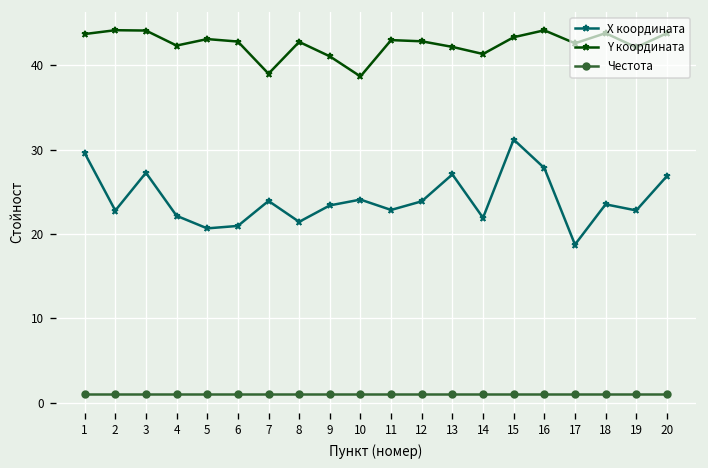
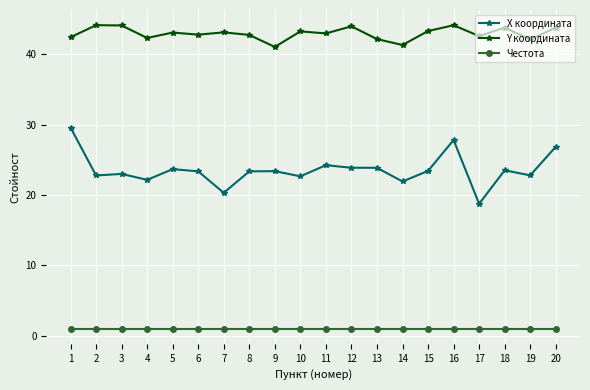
  {
    "X координата": {
      "1": 30,
      "2": 23,
-     "3": 27,
+     "3": 23,
      "4": 22,
-     "5": 21,
-     "6": 21,
-     "7": 24,
-     "8": 21,
+     "5": 24,
+     "6": 23,
+     "7": 20,
+     "8": 23,
      "9": 23,
-     "10": 24,
-     "11": 23,
+     "10": 23,
+     "11": 24,
      "12": 24,
-     "13": 27,
+     "13": 24,
      "14": 22,
-     "15": 31,
+     "15": 23,
      "16": 28,
      "17": 19,
      "18": 24,
      "19": 23,
      "20": 27
    },
    "Y координата": {
-     "1": 44,
+     "1": 42,
      "2": 44,
      "3": 44,
      "4": 42,
      "5": 43,
      "6": 43,
-     "7": 39,
+     "7": 43,
      "8": 43,
      "9": 41,
-     "10": 39,
+     "10": 43,
      "11": 43,
-     "12": 43,
+     "12": 44,
      "13": 42,
      "14": 41,
      "15": 43,
      "16": 44
    },
    "Честота": {
      "1": 1,
      "2": 1,
      "3": 1,
      "4": 1,
      "5": 1,
      "6": 1,
      "7": 1,
      "8": 1,
      "9": 1,
      "10": 1,
      "11": 1,
      "12": 1,
      "13": 1,
      "14": 1,
      "15": 1,
      "16": 1,
      "17": 1,
      "18": 1,
      "19": 1,
      "20": 1
    }
  }
